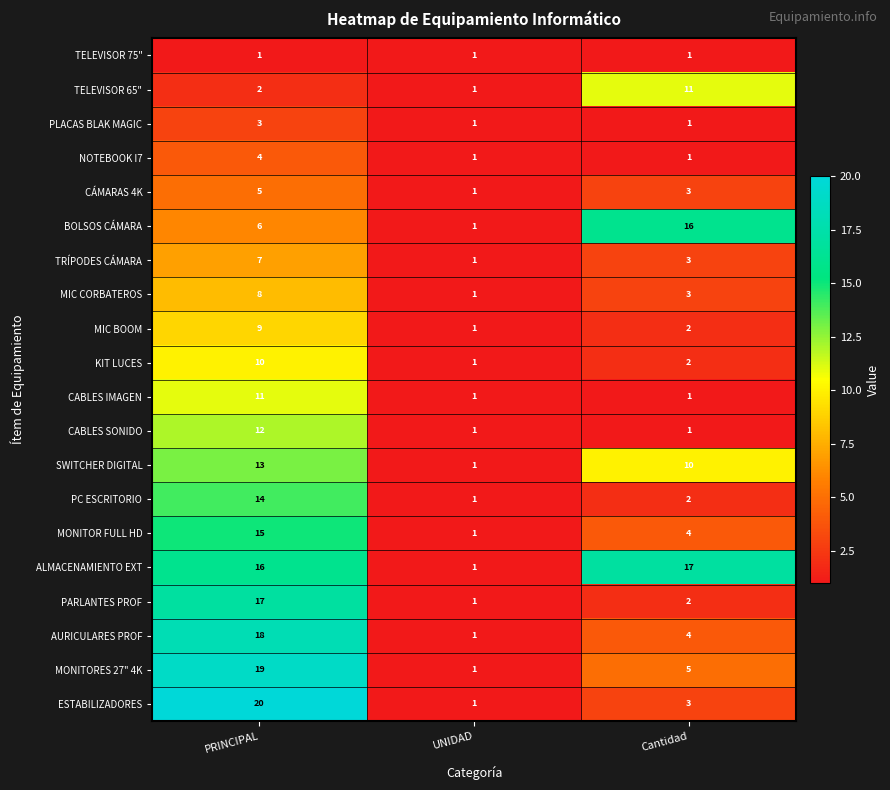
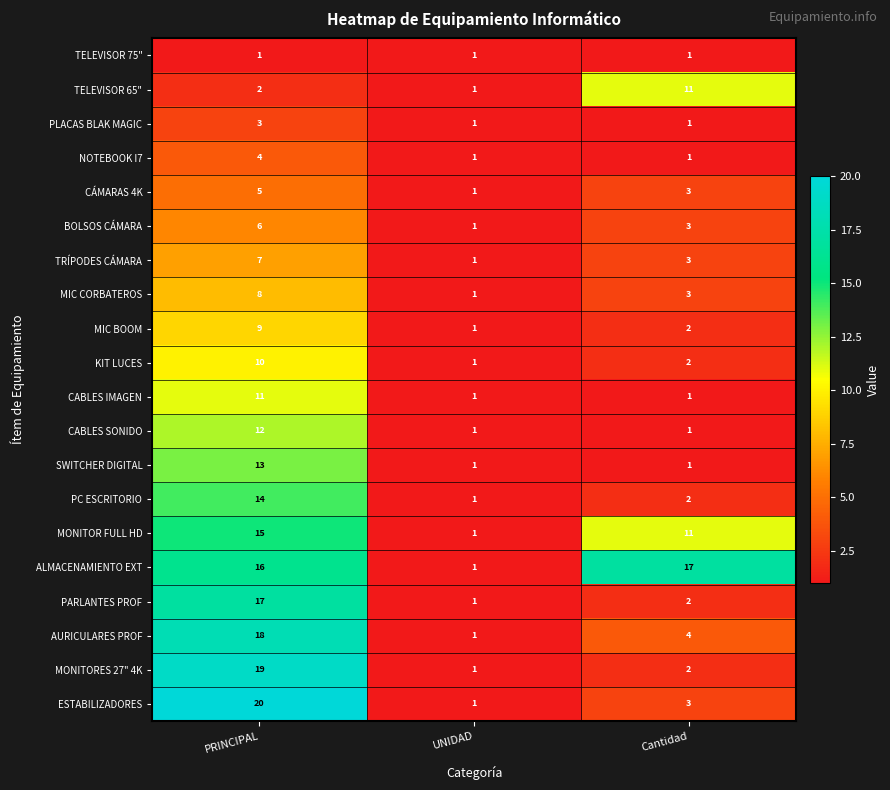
  {
    "TELEVISOR 75\"": {
      "PRINCIPAL": 1,
      "UNIDAD": 1,
      "Cantidad": 1
    },
    "TELEVISOR 65\"": {
      "PRINCIPAL": 2,
      "UNIDAD": 1,
      "Cantidad": 11
    },
    "PLACAS BLAK MAGIC": {
      "PRINCIPAL": 3,
      "UNIDAD": 1,
      "Cantidad": 1
    },
    "NOTEBOOK I7": {
      "PRINCIPAL": 4,
      "UNIDAD": 1,
      "Cantidad": 1
    },
    "CÁMARAS 4K": {
      "PRINCIPAL": 5,
      "UNIDAD": 1,
      "Cantidad": 3
    },
    "BOLSOS CÁMARA": {
      "PRINCIPAL": 6,
      "UNIDAD": 1,
-     "Cantidad": 16
+     "Cantidad": 3
    },
    "TRÍPODES CÁMARA": {
      "PRINCIPAL": 7,
      "UNIDAD": 1,
      "Cantidad": 3
    },
    "MIC CORBATEROS": {
      "PRINCIPAL": 8,
      "UNIDAD": 1,
      "Cantidad": 3
    },
    "MIC BOOM": {
      "PRINCIPAL": 9,
      "UNIDAD": 1,
      "Cantidad": 2
    },
    "KIT LUCES": {
      "PRINCIPAL": 10,
      "UNIDAD": 1,
      "Cantidad": 2
    },
    "CABLES IMAGEN": {
      "PRINCIPAL": 11,
      "UNIDAD": 1,
      "Cantidad": 1
    },
    "CABLES SONIDO": {
      "PRINCIPAL": 12,
      "UNIDAD": 1,
      "Cantidad": 1
    },
    "SWITCHER DIGITAL": {
      "PRINCIPAL": 13,
      "UNIDAD": 1,
-     "Cantidad": 10
+     "Cantidad": 1
    },
    "PC ESCRITORIO": {
      "PRINCIPAL": 14,
      "UNIDAD": 1,
      "Cantidad": 2
    },
    "MONITOR FULL HD": {
      "PRINCIPAL": 15,
      "UNIDAD": 1,
-     "Cantidad": 4
+     "Cantidad": 11
    },
    "ALMACENAMIENTO EXT": {
      "PRINCIPAL": 16,
      "UNIDAD": 1,
      "Cantidad": 17
    },
    "PARLANTES PROF": {
      "PRINCIPAL": 17,
      "UNIDAD": 1,
      "Cantidad": 2
    },
    "AURICULARES PROF": {
      "PRINCIPAL": 18,
      "UNIDAD": 1,
      "Cantidad": 4
    },
    "MONITORES 27\" 4K": {
      "PRINCIPAL": 19,
      "UNIDAD": 1,
-     "Cantidad": 5
+     "Cantidad": 2
    },
    "ESTABILIZADORES": {
      "PRINCIPAL": 20,
      "UNIDAD": 1,
      "Cantidad": 3
    }
  }
